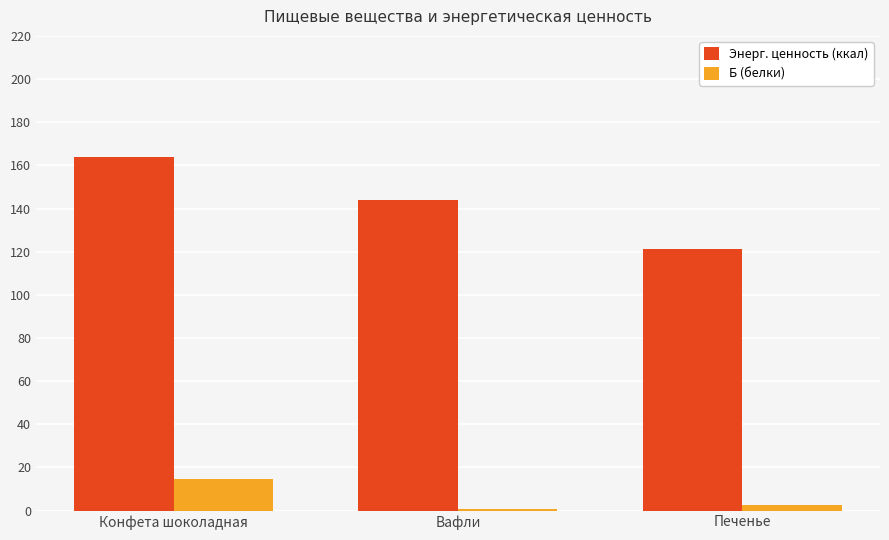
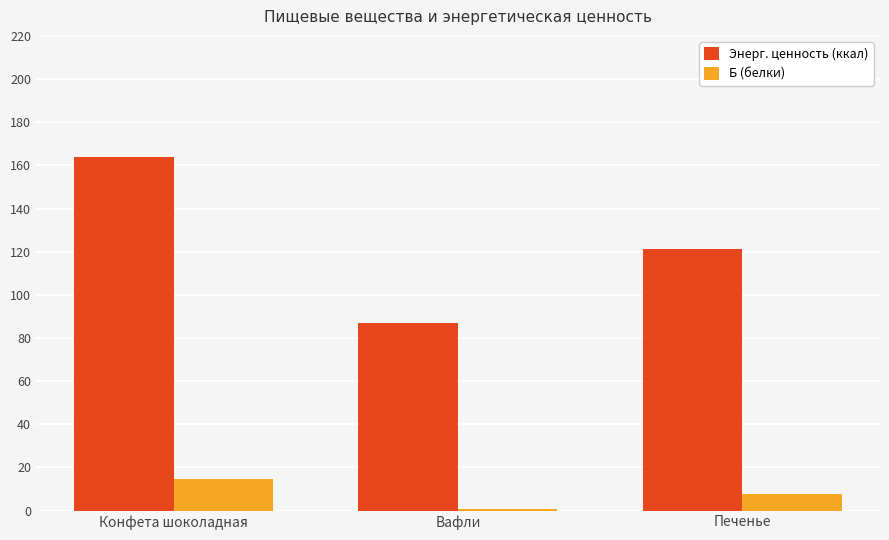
  {
    "Энерг. ценность (ккал)": {
      "Конфета шоколадная": 164,
-     "Вафли": 144,
+     "Вафли": 87,
      "Печенье": 121
    },
    "Б (белки)": {
      "Конфета шоколадная": 15,
-     "Печенье": 3
+     "Печенье": 8
    }
  }
